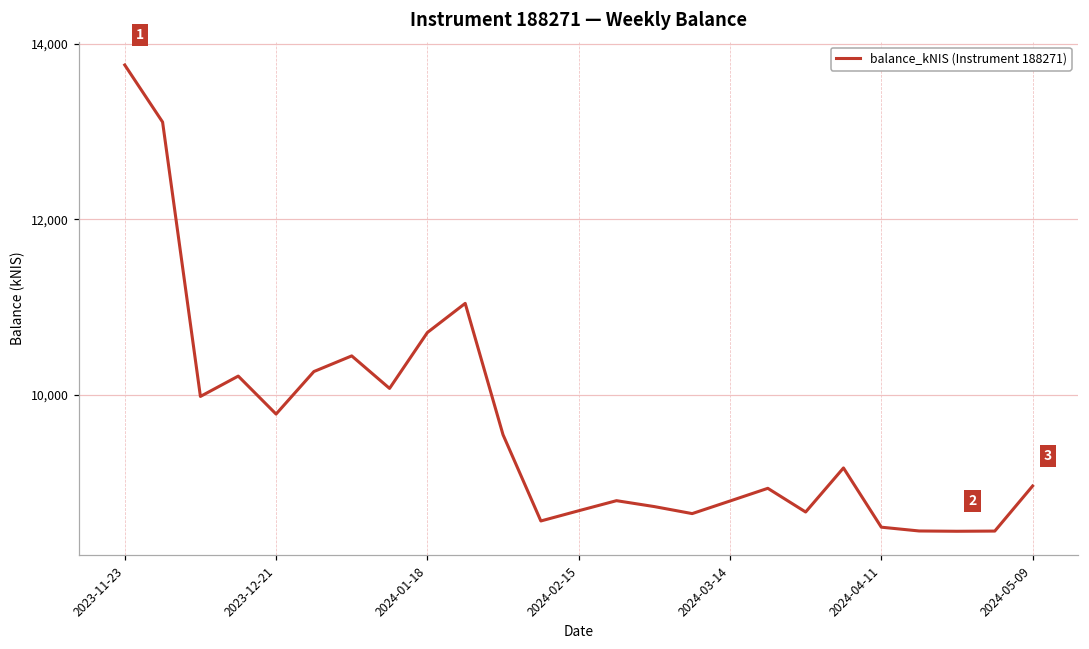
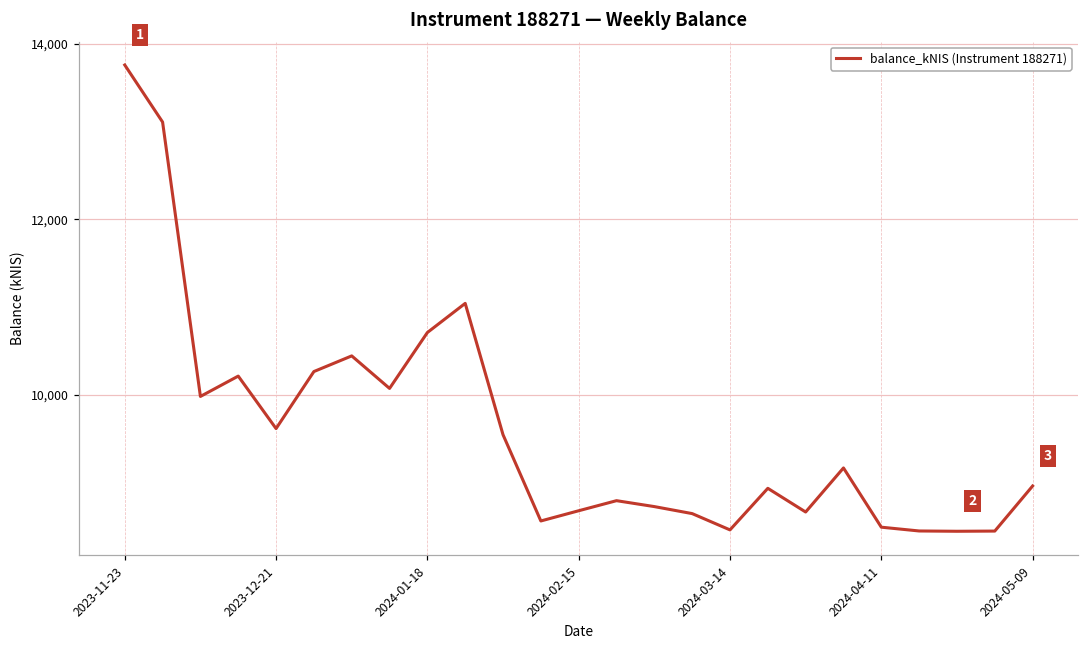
  {
-   "2023-12-21": "9,800",
+   "2023-12-21": "9,600",
    "2024-01-18": "10,700",
    "2024-02-15": "8,700",
-   "2024-03-14": "8,800",
+   "2024-03-14": "8,500",
    "2024-04-11": "8,500"
  }
